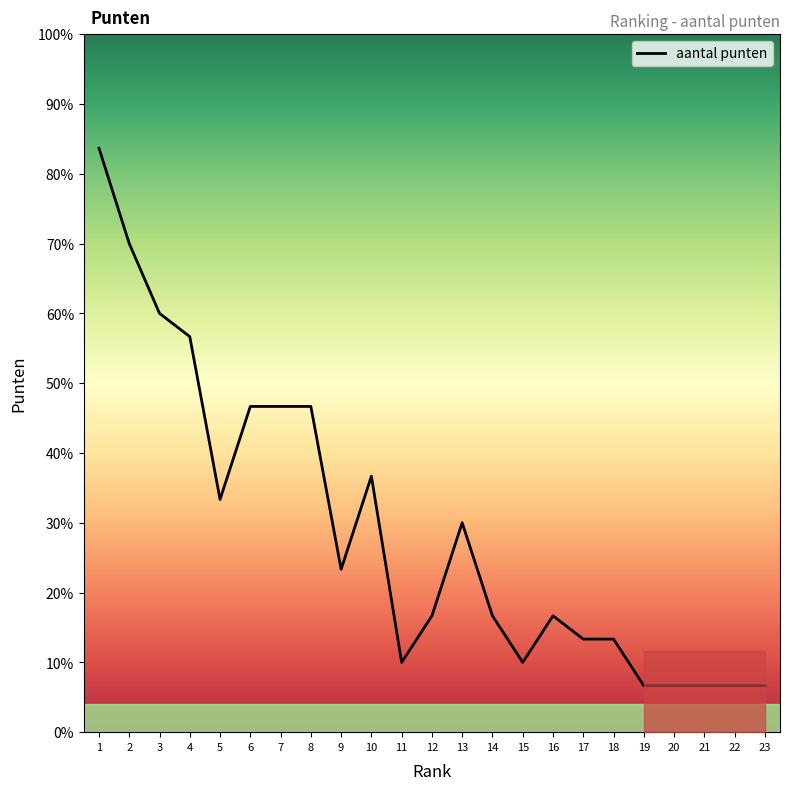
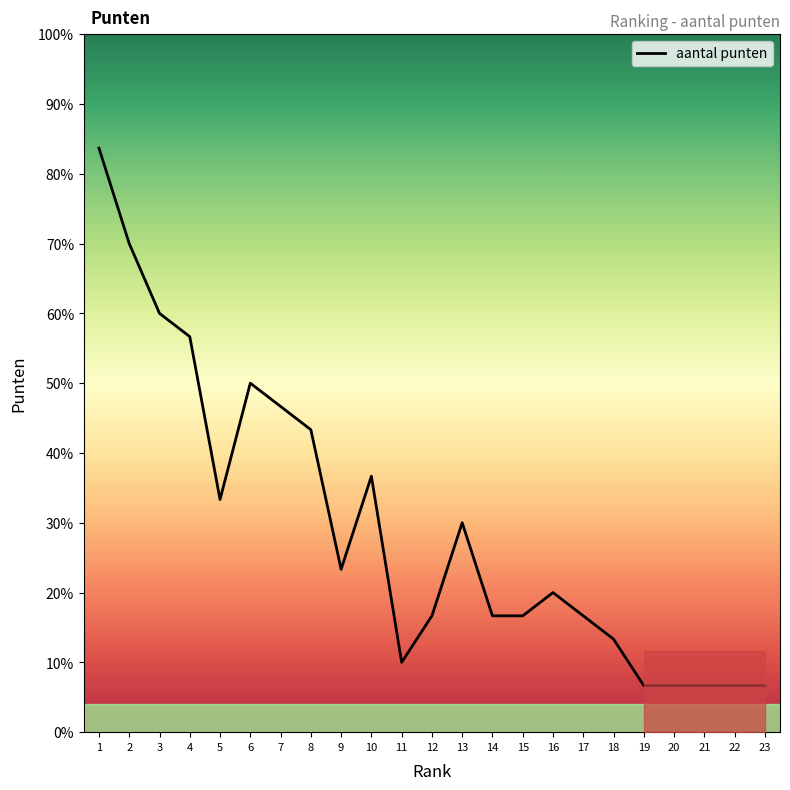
  {
    "aantal punten": {
      "1": "84%",
      "2": "70%",
      "3": "60%",
      "4": "57%",
      "5": "33%",
-     "6": "47%",
+     "6": "50%",
      "7": "47%",
-     "8": "47%",
+     "8": "43%",
      "9": "23%",
      "10": "37%",
      "11": "10%",
      "12": "17%",
      "13": "30%",
      "14": "17%",
-     "15": "10%",
-     "16": "17%",
-     "17": "13%",
+     "15": "17%",
+     "16": "20%",
+     "17": "17%",
      "18": "13%",
      "19": "7%",
      "20": "7%",
      "21": "7%",
      "22": "7%",
      "23": "7%"
    }
  }
